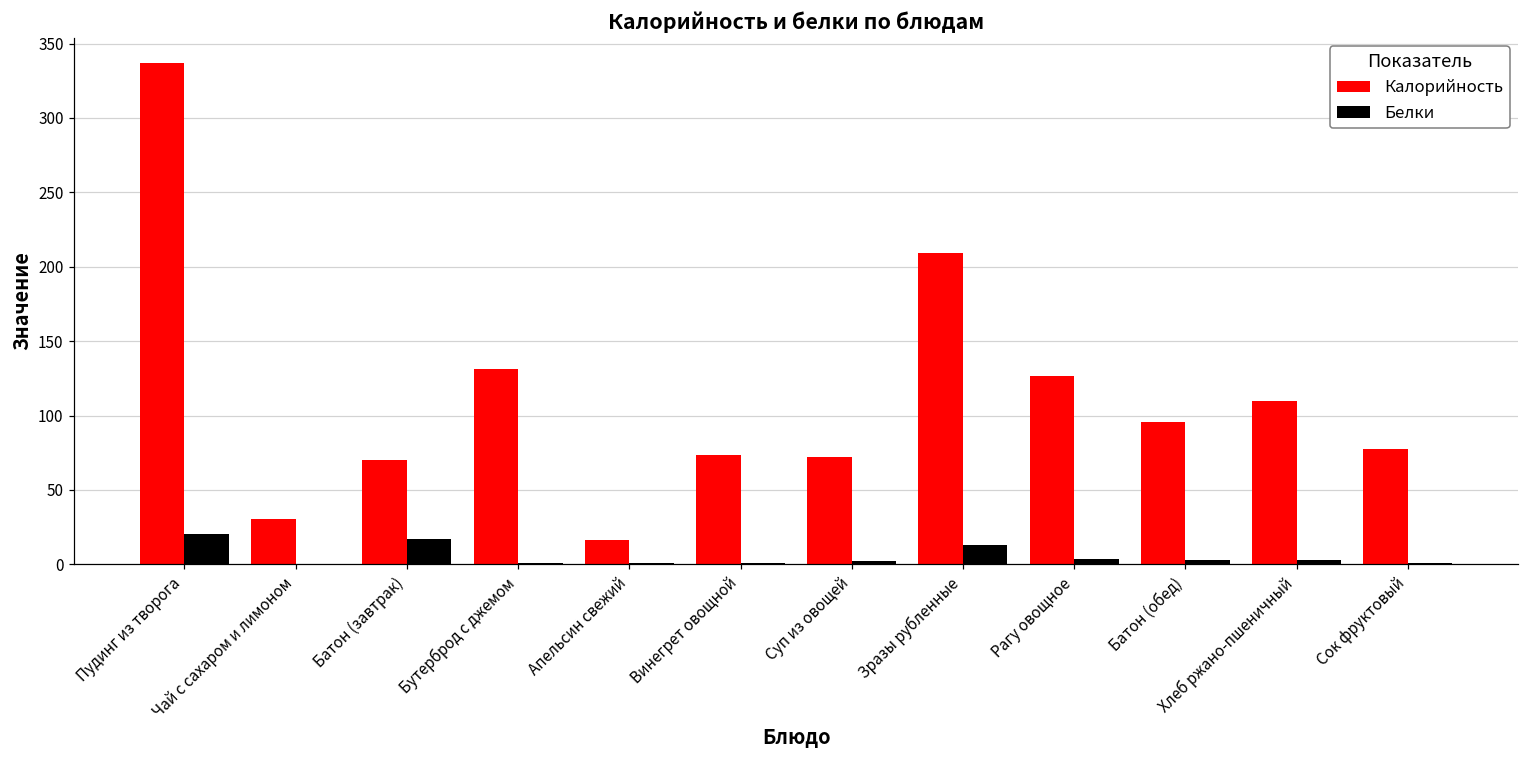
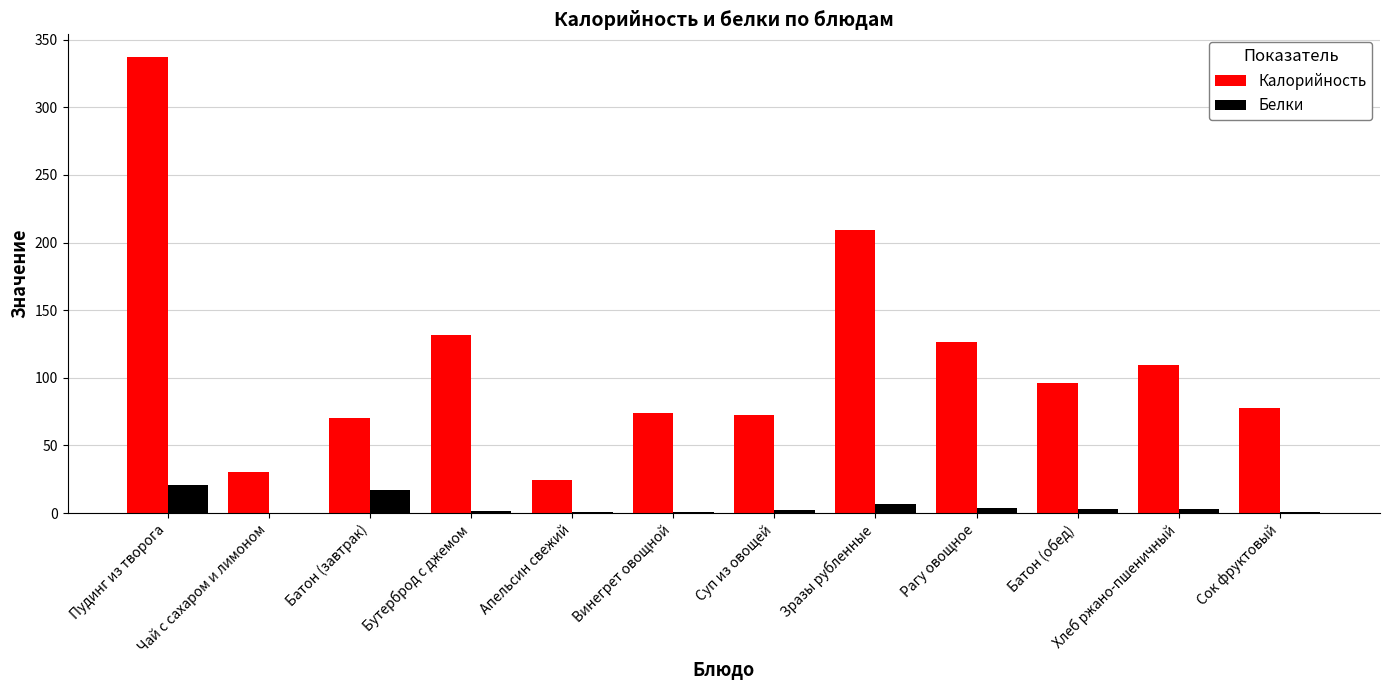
  {
    "Калорийность": {
      "Пудинг из творога": 337,
      "Чай с сахаром и лимоном": 31,
      "Батон (завтрак)": 70,
      "Бутерброд с джемом": 132,
-     "Апельсин свежий": 16,
+     "Апельсин свежий": 24,
      "Винегрет овощной": 74,
      "Суп из овощей": 72,
      "Зразы рубленные": 209,
      "Рагу овощное": 126,
      "Батон (обед)": 96,
      "Хлеб ржано-пшеничный": 110,
      "Сок фруктовый": 78
    },
    "Белки": {
      "Пудинг из творога": 20,
      "Батон (завтрак)": 17,
      "Суп из овощей": 2,
-     "Зразы рубленные": 13,
+     "Зразы рубленные": 7,
      "Рагу овощное": 3,
      "Батон (обед)": 3,
      "Хлеб ржано-пшеничный": 3
    }
  }
